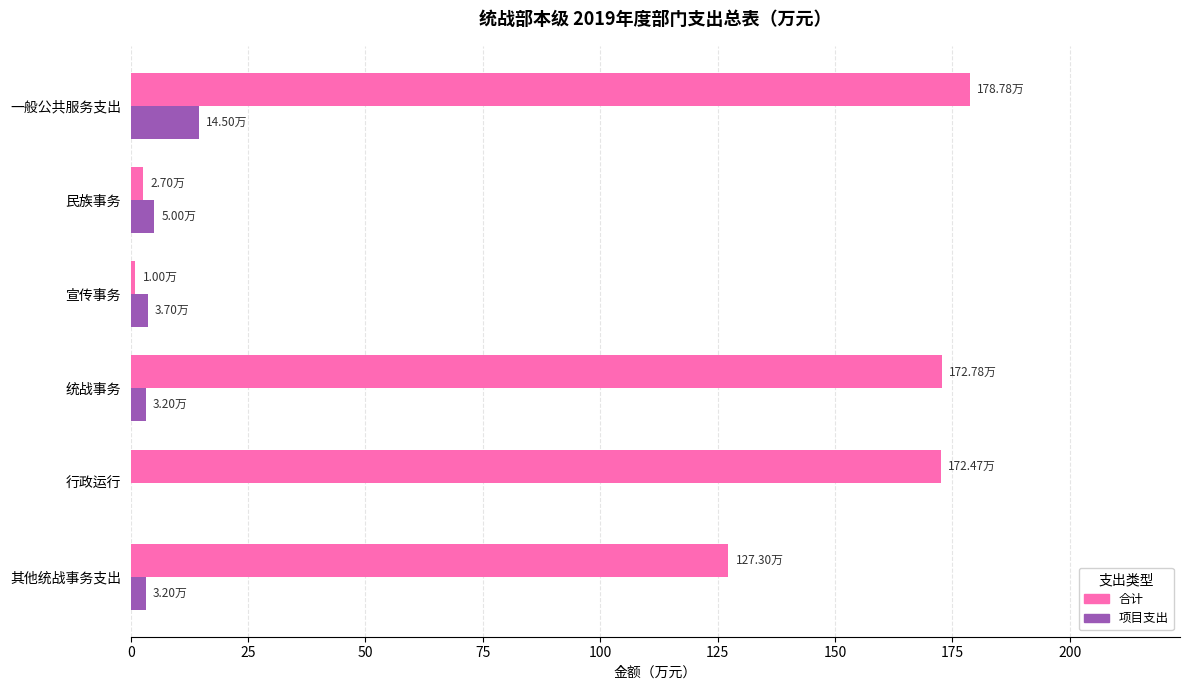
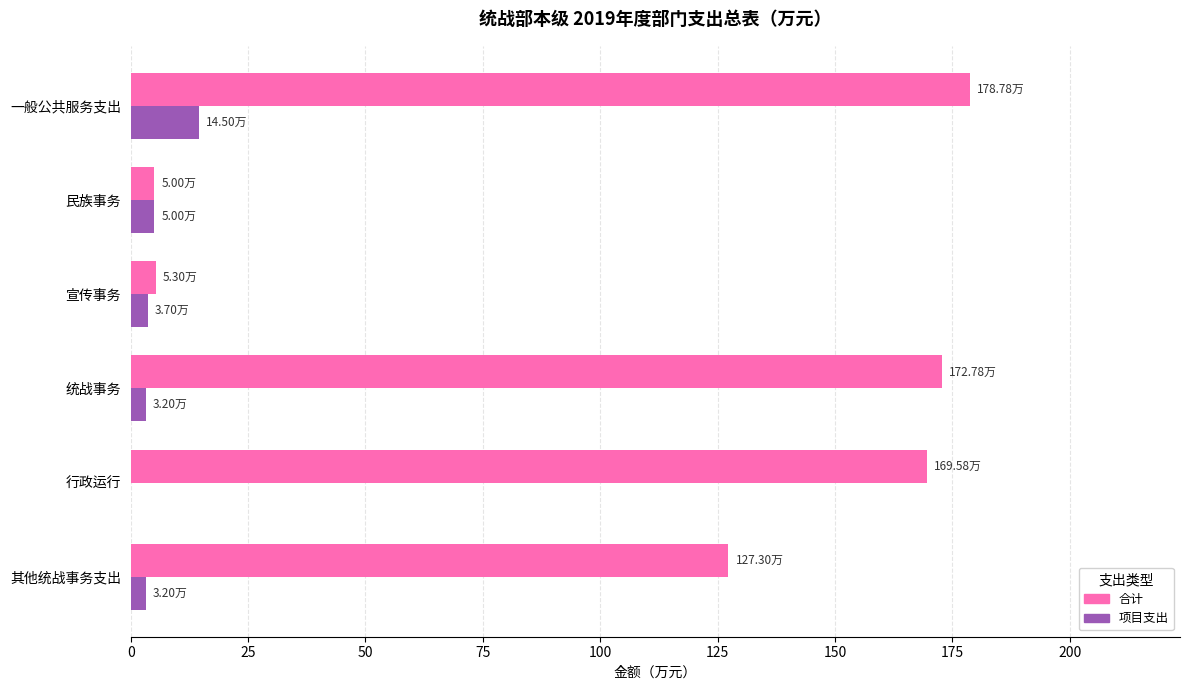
  {
    "合计": {
      "一般公共服务支出": "178.78万",
-     "民族事务": "2.70万",
-     "宣传事务": "1.00万",
+     "民族事务": "5.00万",
+     "宣传事务": "5.30万",
      "统战事务": "172.78万",
-     "行政运行": "172.47万",
+     "行政运行": "169.58万",
      "其他统战事务支出": "127.30万"
    },
    "项目支出": {
      "一般公共服务支出": "14.50万",
      "民族事务": "5.00万",
      "宣传事务": "3.70万",
      "统战事务": "3.20万",
      "其他统战事务支出": "3.20万"
    }
  }
